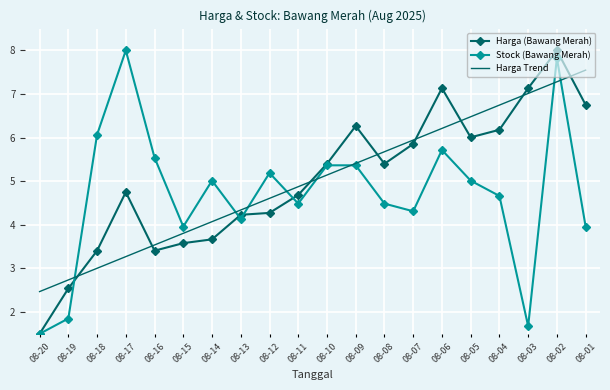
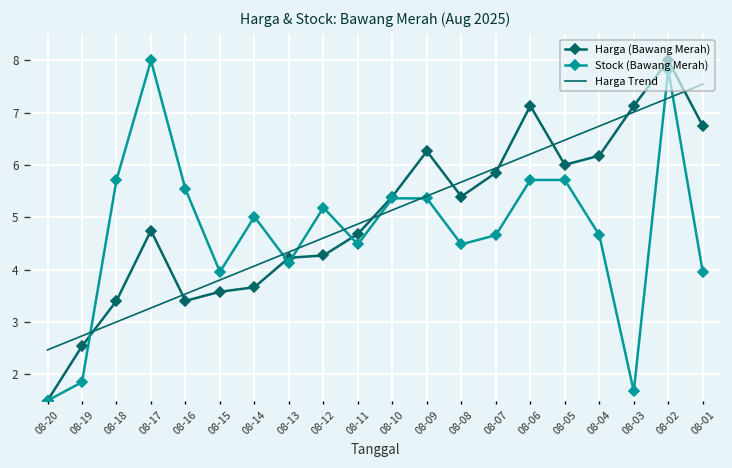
  {
    "Stock (Bawang Merah)": {
      "08-19": 1.9,
-     "08-18": 6.1,
+     "08-18": 5.7,
      "08-17": 8.0,
      "08-16": 5.5,
      "08-15": 4.0,
      "08-14": 5.0,
      "08-13": 4.1,
      "08-12": 5.2,
      "08-11": 4.5,
      "08-08": 4.5,
-     "08-07": 4.3,
+     "08-07": 4.7,
      "08-06": 5.7,
-     "08-05": 5.0,
+     "08-05": 5.7,
      "08-04": 4.7,
      "08-03": 1.7,
      "08-01": 4.0
    }
  }
